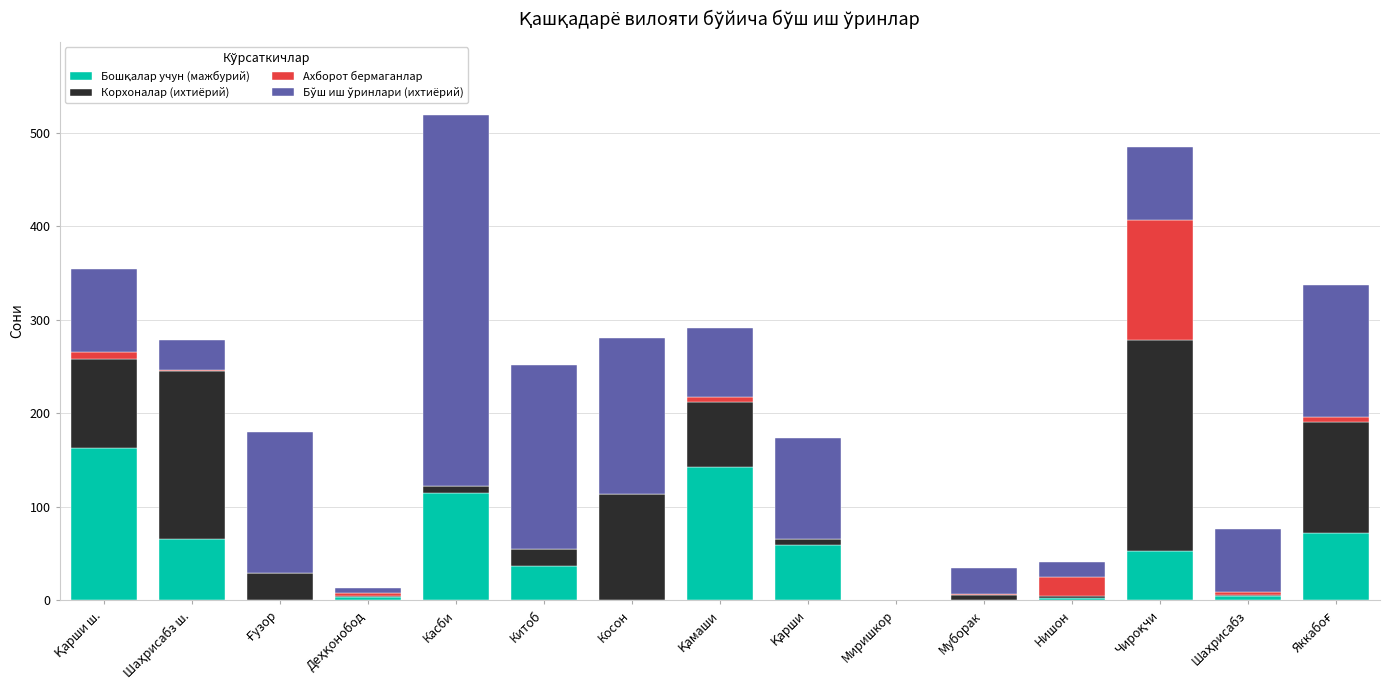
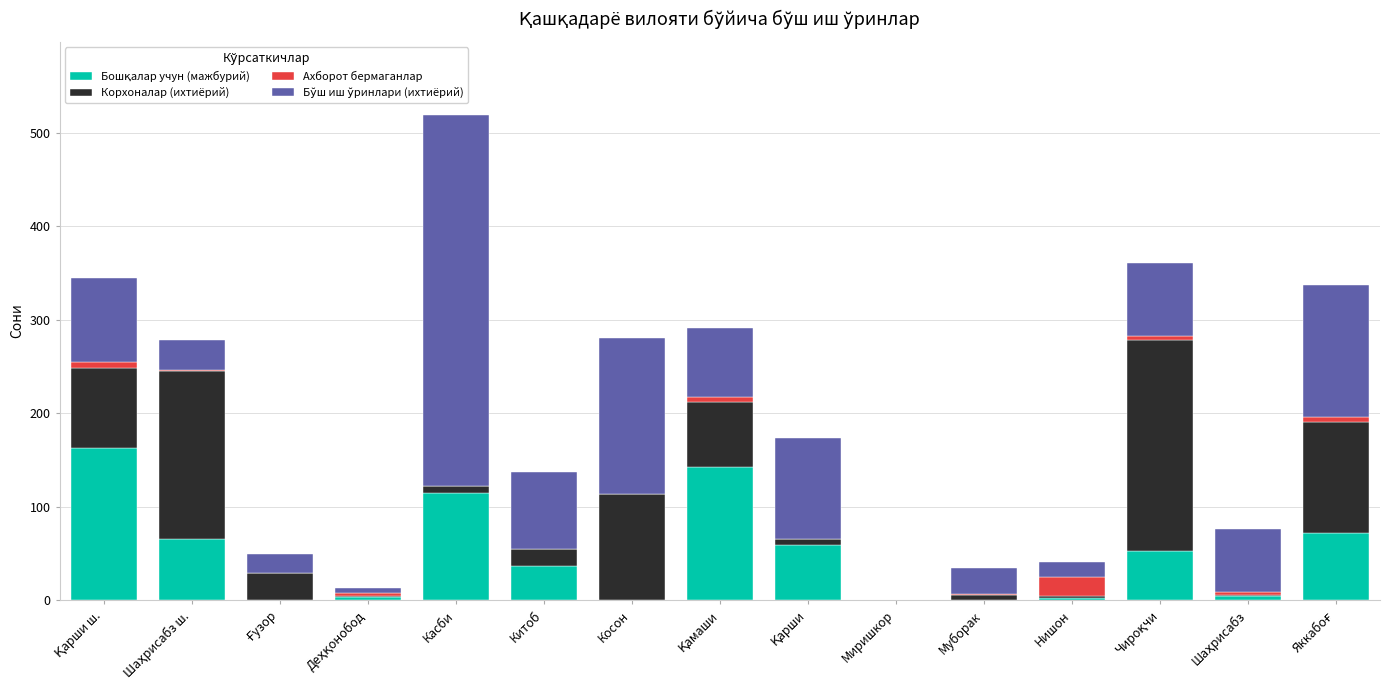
  {
    "Бошқалар учун (мажбурий)": {
      "Қарши ш.": 160,
      "Шаҳрисабз ш.": 70,
      "Ғузор": 0,
      "Деҳқонобод": 0,
      "Касби": 120,
      "Китоб": 40,
      "Косон": 0,
      "Қамаши": 140,
      "Қарши": 60,
      "Миришкор": 0,
      "Муборак": 0,
      "Чироқчи": 50,
      "Шаҳрисабз": 10,
      "Яккабоғ": 70
    },
    "Корхоналар (ихтиёрий)": {
-     "Қарши ш.": 100,
+     "Қарши ш.": 90,
      "Шаҳрисабз ш.": 180,
      "Ғузор": 30,
      "Касби": 10,
      "Китоб": 20,
      "Косон": 110,
      "Қамаши": 70,
      "Қарши": 10,
      "Миришкор": 0,
      "Муборак": 10,
      "Нишон": 0,
      "Чироқчи": 230,
      "Яккабоғ": 120
    },
    "Ахборот бермаганлар": {
      "Қарши ш.": 10,
      "Ғузор": 0,
      "Деҳқонобод": 0,
      "Касби": 0,
      "Китоб": 0,
      "Косон": 0,
      "Қамаши": 10,
      "Қарши": 0,
      "Миришкор": 0,
      "Нишон": 20,
-     "Чироқчи": 130,
+     "Чироқчи": 10,
      "Шаҳрисабз": 0,
      "Яккабоғ": 10
    },
    "Бўш иш ўринлари (ихтиёрий)": {
      "Қарши ш.": 90,
      "Шаҳрисабз ш.": 30,
-     "Ғузор": 150,
+     "Ғузор": 20,
      "Деҳқонобод": 10,
      "Касби": 400,
-     "Китоб": 200,
+     "Китоб": 80,
      "Косон": 170,
      "Қамаши": 70,
      "Қарши": 110,
      "Миришкор": 0,
      "Муборак": 30,
      "Нишон": 20,
      "Чироқчи": 80,
      "Шаҳрисабз": 70,
      "Яккабоғ": 140
    }
  }
